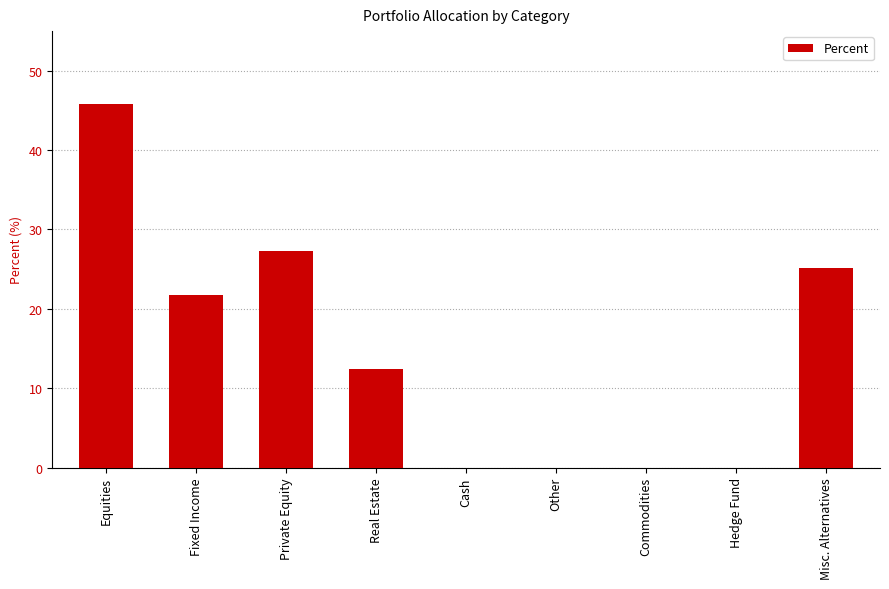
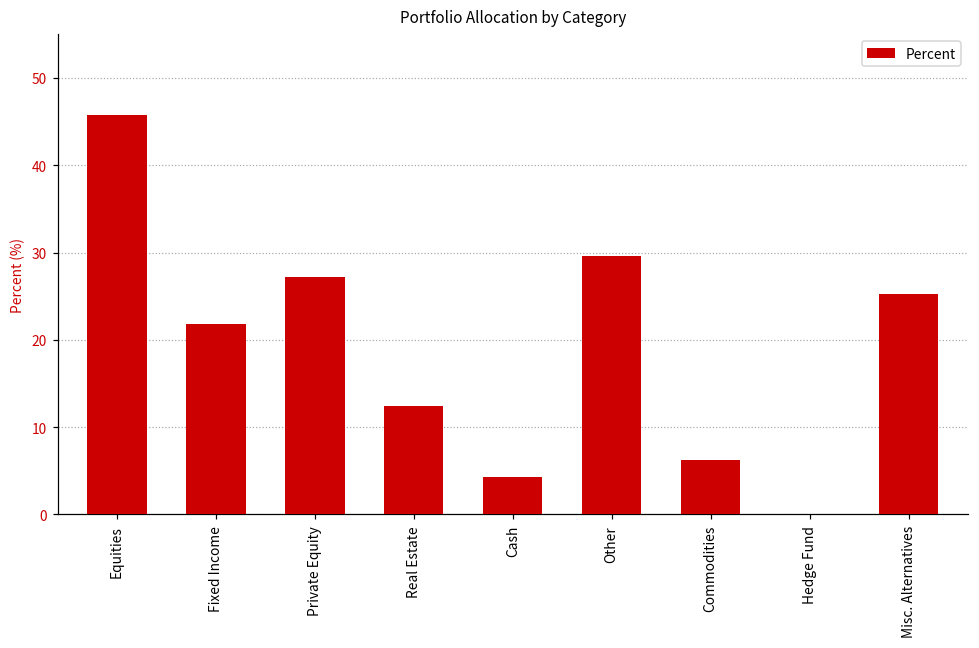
  {
    "Equities": 46,
    "Fixed Income": 22,
    "Private Equity": 27,
    "Real Estate": 12,
-   "Cash": 0,
-   "Other": 0,
-   "Commodities": 0,
+   "Cash": 4,
+   "Other": 30,
+   "Commodities": 6,
    "Hedge Fund": 0,
    "Misc. Alternatives": 25
  }
